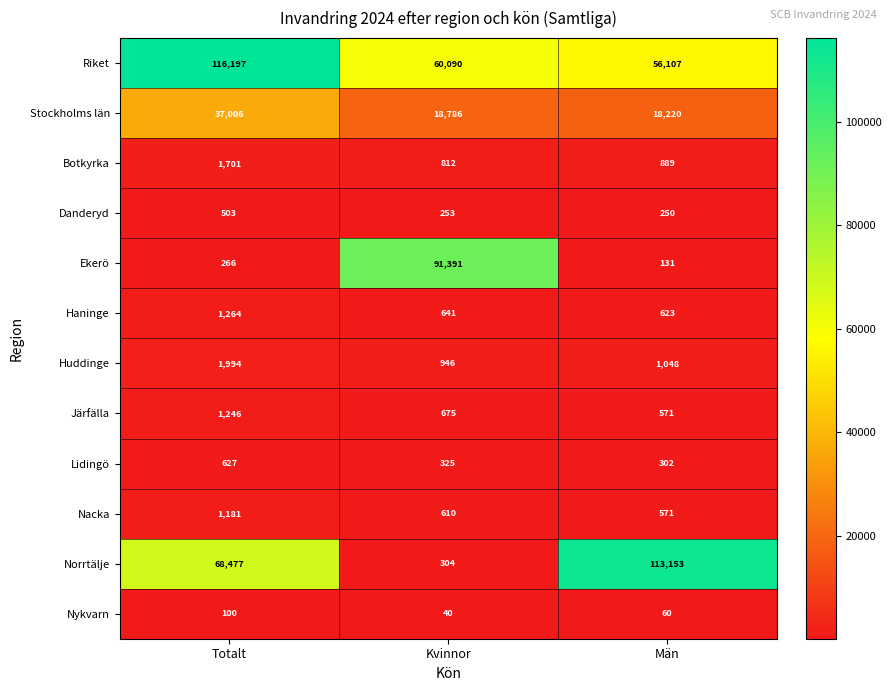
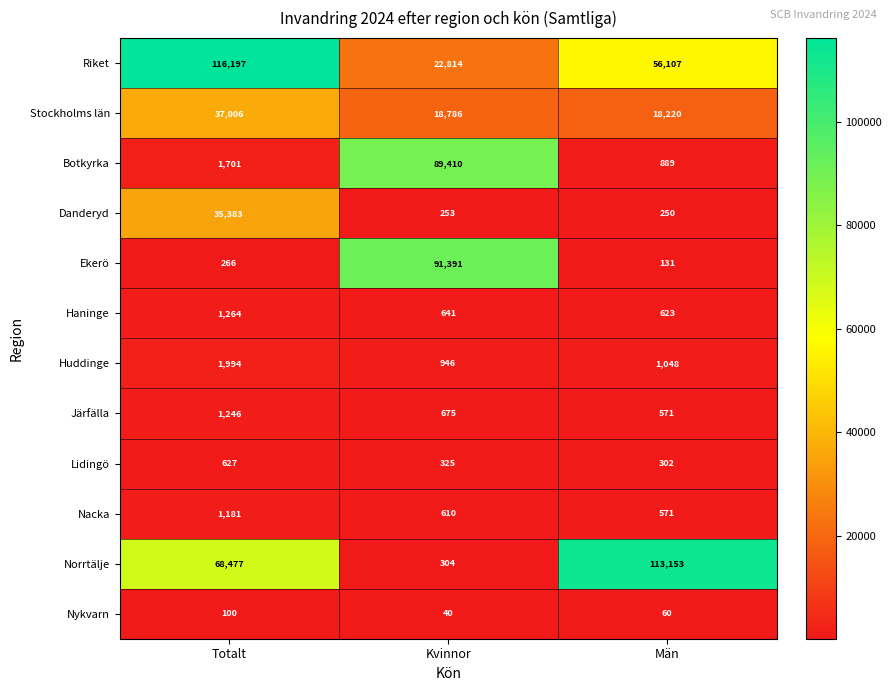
  {
    "Riket": {
      "Totalt": "116,197",
-     "Kvinnor": "60,090",
+     "Kvinnor": "22,814",
      "Män": "56,107"
    },
    "Stockholms län": {
      "Totalt": "37,006",
      "Kvinnor": "18,786",
      "Män": "18,220"
    },
    "Botkyrka": {
      "Totalt": "1,701",
-     "Kvinnor": "812",
+     "Kvinnor": "89,410",
      "Män": "889"
    },
    "Danderyd": {
-     "Totalt": "503",
+     "Totalt": "35,383",
      "Kvinnor": "253",
      "Män": "250"
    },
    "Ekerö": {
      "Totalt": "266",
      "Kvinnor": "91,391",
      "Män": "131"
    },
    "Haninge": {
      "Totalt": "1,264",
      "Kvinnor": "641",
      "Män": "623"
    },
    "Huddinge": {
      "Totalt": "1,994",
      "Kvinnor": "946",
      "Män": "1,048"
    },
    "Järfälla": {
      "Totalt": "1,246",
      "Kvinnor": "675",
      "Män": "571"
    },
    "Lidingö": {
      "Totalt": "627",
      "Kvinnor": "325",
      "Män": "302"
    },
    "Nacka": {
      "Totalt": "1,181",
      "Kvinnor": "610",
      "Män": "571"
    },
    "Norrtälje": {
      "Totalt": "68,477",
      "Kvinnor": "304",
      "Män": "113,153"
    },
    "Nykvarn": {
      "Totalt": "100",
      "Kvinnor": "40",
      "Män": "60"
    }
  }
